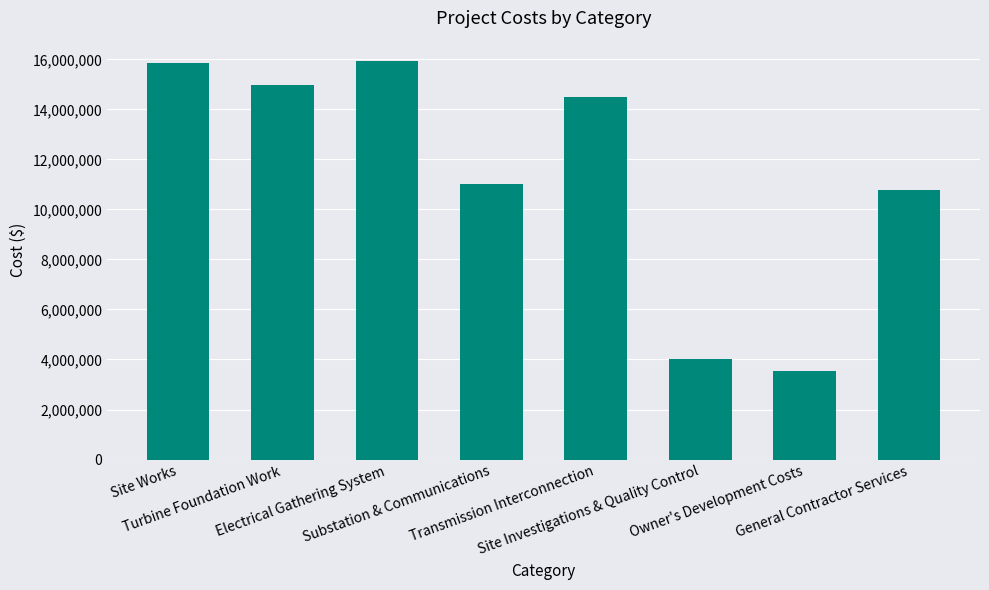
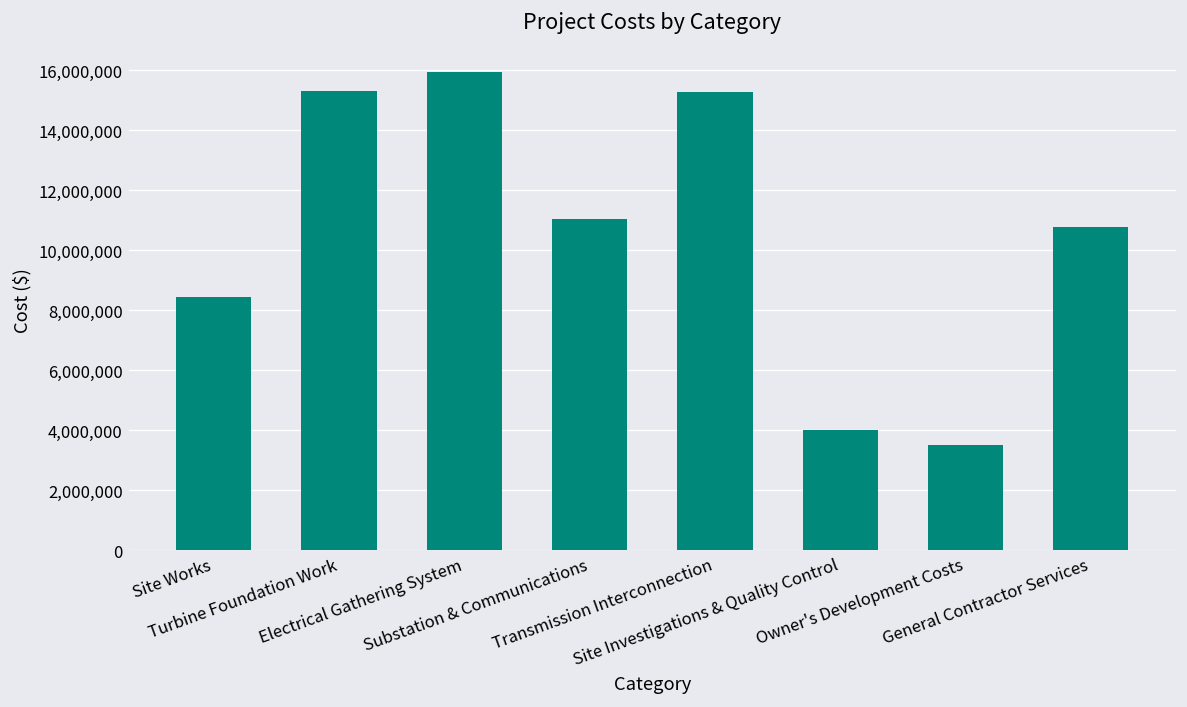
  {
-   "Site Works": "15,900,000",
-   "Turbine Foundation Work": "15,000,000",
+   "Site Works": "8,400,000",
+   "Turbine Foundation Work": "15,300,000",
    "Electrical Gathering System": "15,900,000",
    "Substation & Communications": "11,000,000",
-   "Transmission Interconnection": "14,500,000",
+   "Transmission Interconnection": "15,300,000",
    "Site Investigations & Quality Control": "4,000,000",
    "Owner's Development Costs": "3,500,000",
    "General Contractor Services": "10,800,000"
  }
